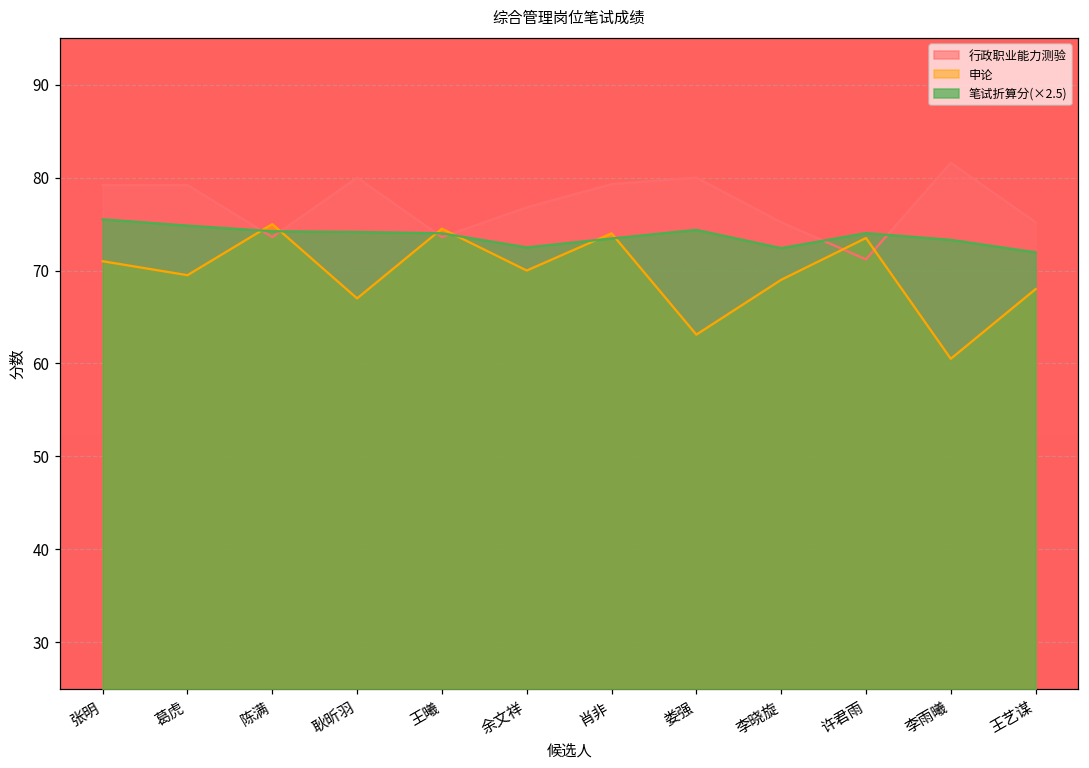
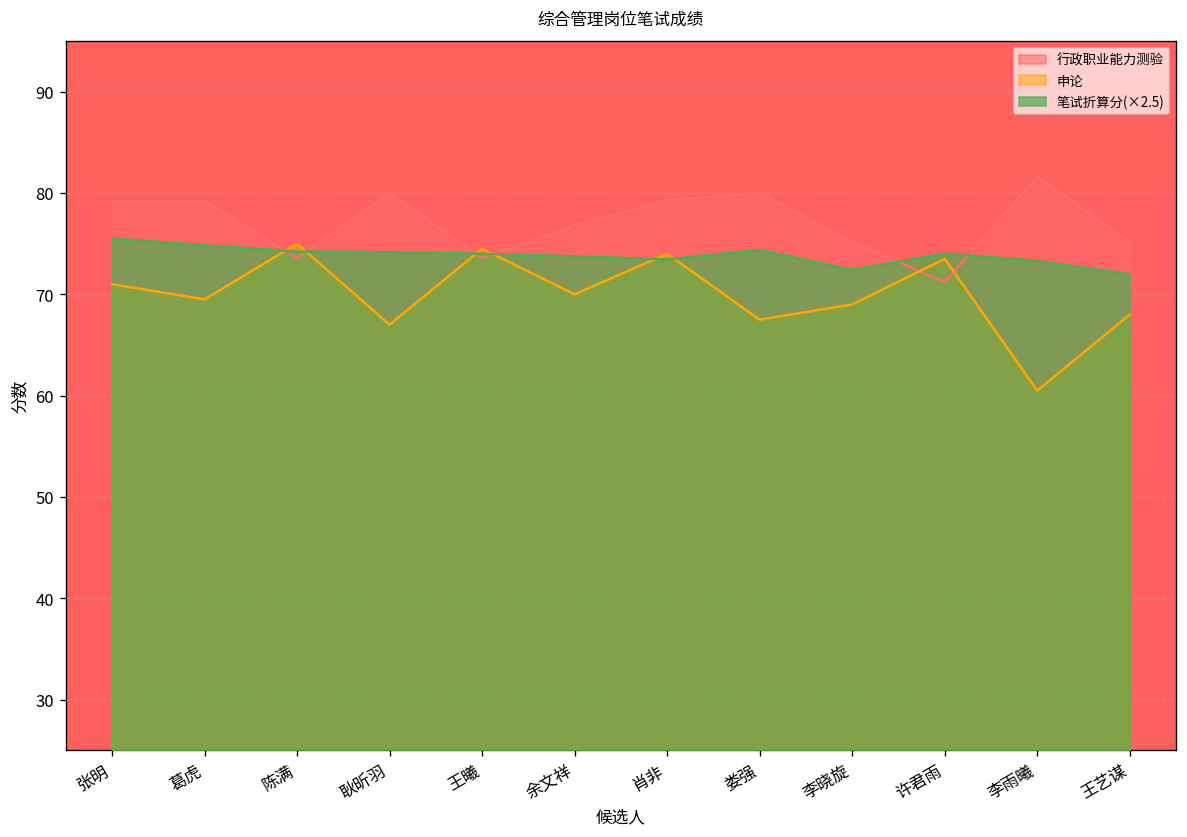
  {
    "行政职业能力测验": {
      "张明": 79,
      "葛虎": 79,
      "陈满": 74,
      "耿昕羽": 80,
      "王曦": 74,
      "余文祥": 77,
      "肖非": 79,
      "娄强": 80,
      "李晓旋": 75,
      "许君雨": 71,
      "李雨曦": 82,
      "王艺谋": 75
    },
    "申论": {
      "张明": 71,
      "葛虎": 70,
      "陈满": 75,
      "耿昕羽": 67,
      "王曦": 75,
      "余文祥": 70,
      "肖非": 74,
-     "娄强": 63,
+     "娄强": 68,
      "李晓旋": 69,
      "许君雨": 74,
      "李雨曦": 61,
      "王艺谋": 68
    },
    "笔试折算分(×2.5)": {
      "张明": 76,
      "葛虎": 75,
      "陈满": 74,
      "耿昕羽": 74,
      "王曦": 74,
-     "余文祥": 72,
+     "余文祥": 74,
      "肖非": 73,
      "娄强": 74,
      "李晓旋": 72,
      "许君雨": 74,
      "李雨曦": 73,
      "王艺谋": 72
    }
  }
